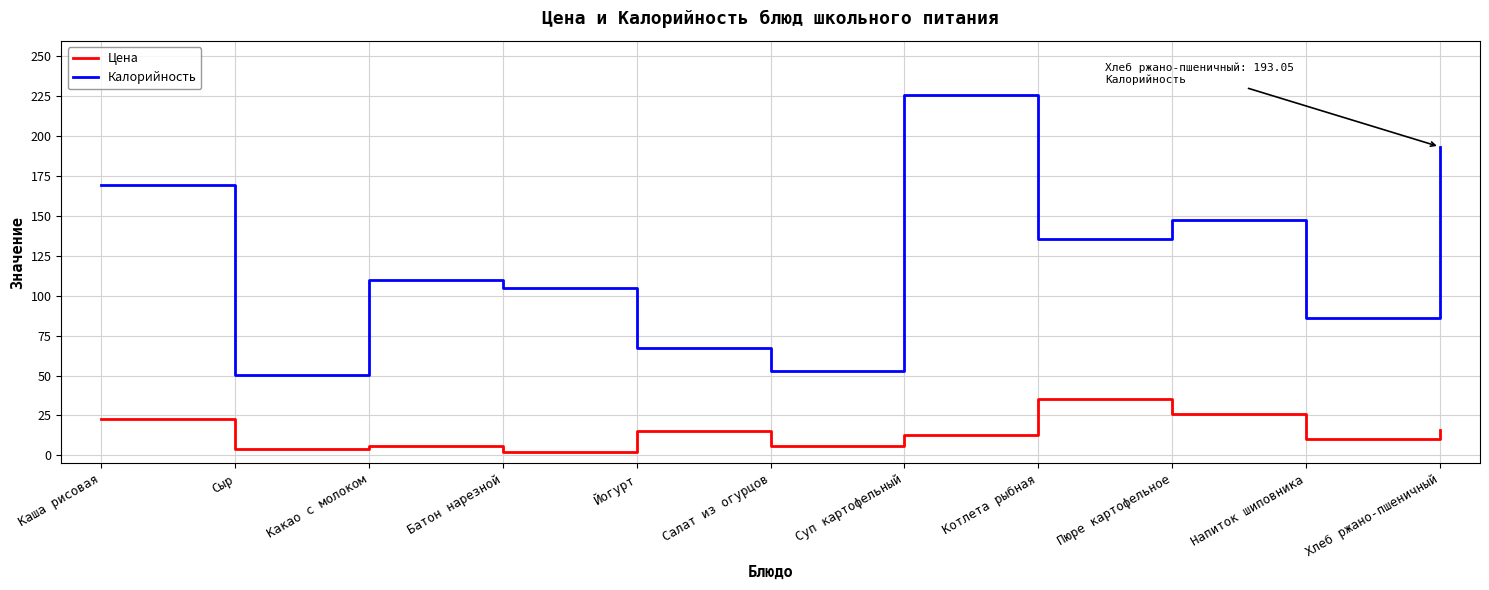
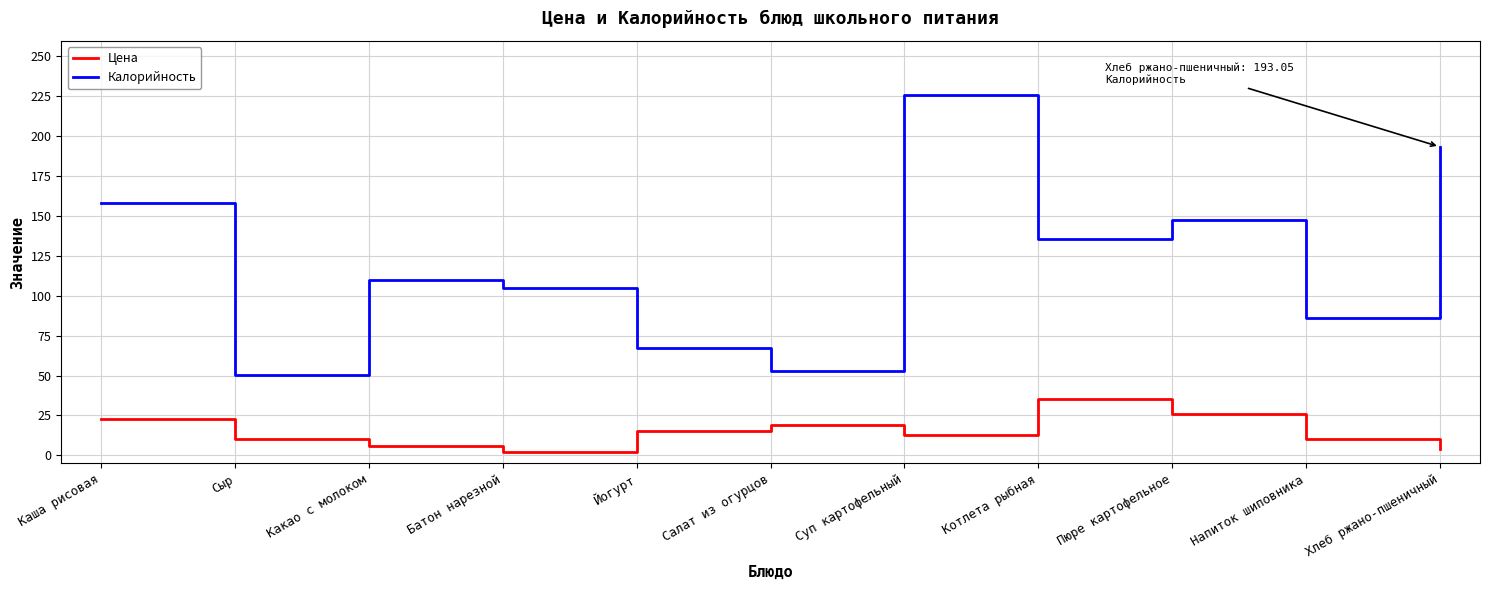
  {
    "Цена": {
      "Каша рисовая": 23,
-     "Сыр": 4,
+     "Сыр": 10,
      "Какао с молоком": 6,
      "Батон нарезной": 2,
      "Йогурт": 15,
-     "Салат из огурцов": 6,
+     "Салат из огурцов": 19,
      "Суп картофельный": 13,
      "Котлета рыбная": 35,
      "Пюре картофельное": 26,
      "Напиток шиповника": 10,
-     "Хлеб ржано-пшеничный": 16
+     "Хлеб ржано-пшеничный": 4
    },
    "Калорийность": {
-     "Каша рисовая": 169,
+     "Каша рисовая": 158,
      "Сыр": 50,
      "Какао с молоком": 110,
      "Батон нарезной": 105,
      "Йогурт": 68,
      "Салат из огурцов": 53,
      "Суп картофельный": 225,
      "Котлета рыбная": 136,
      "Пюре картофельное": 148,
      "Напиток шиповника": 86
    }
  }
